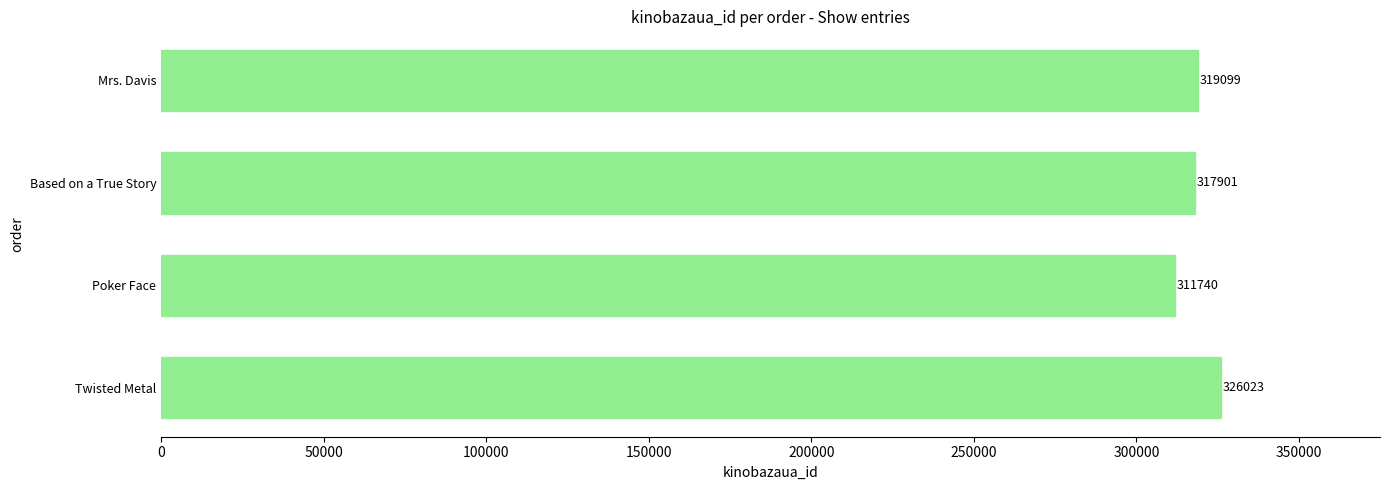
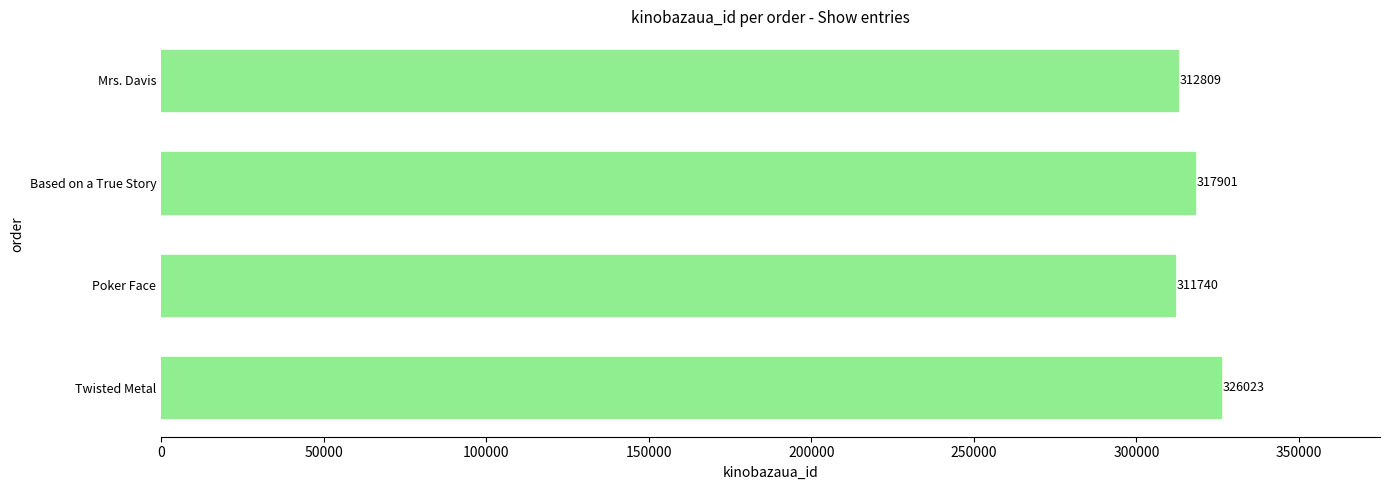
  {
-   "Mrs. Davis": 319099,
+   "Mrs. Davis": 312809,
    "Based on a True Story": 317901,
    "Poker Face": 311740,
    "Twisted Metal": 326023
  }
